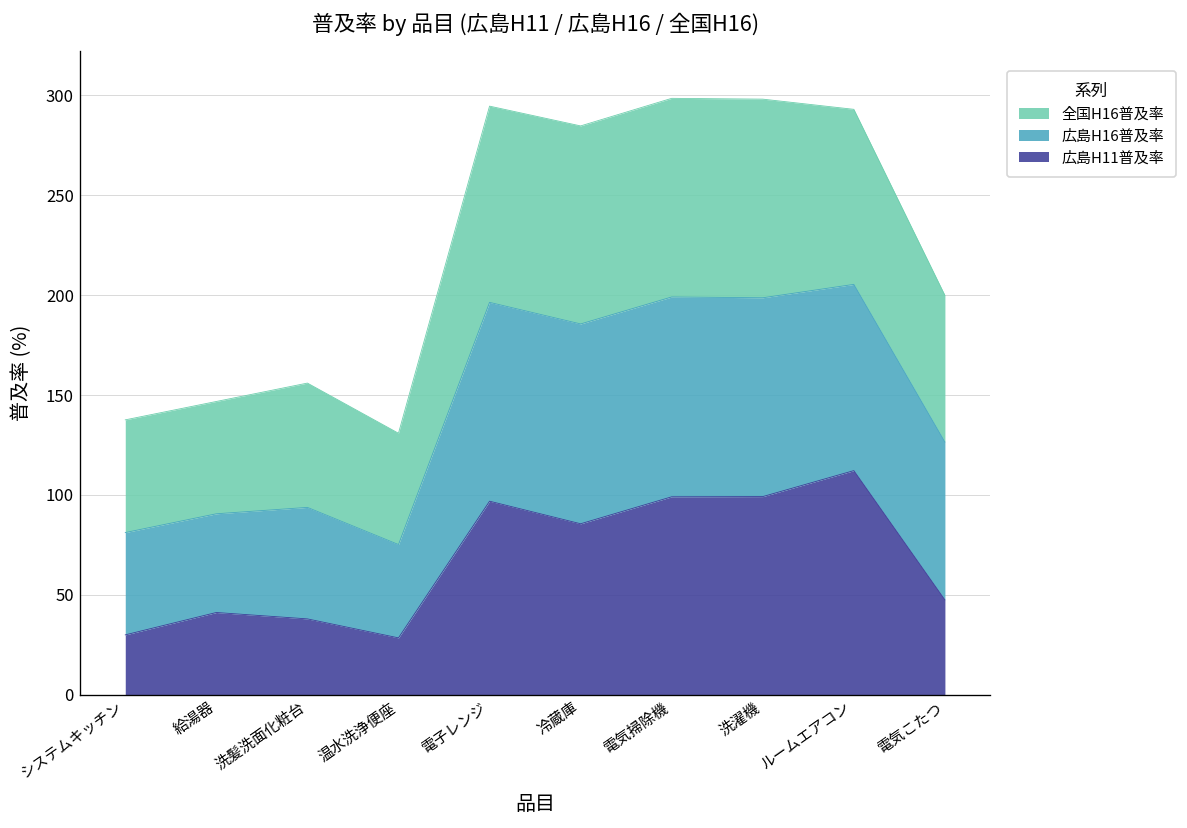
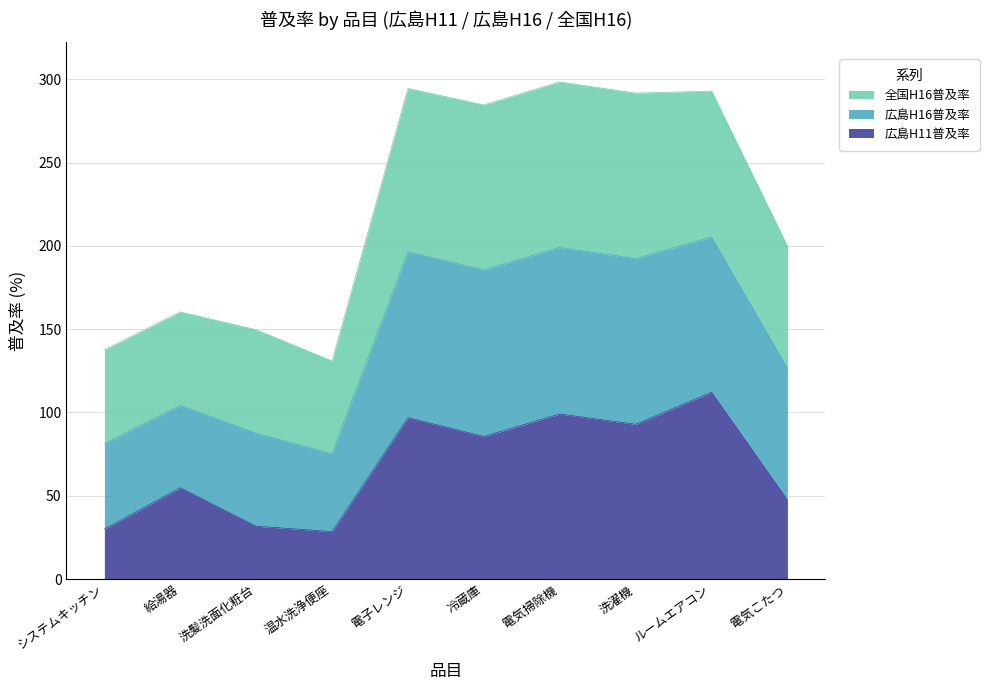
  {
    "広島H11普及率": {
      "システムキッチン": 30,
-     "給湯器": 41,
-     "洗髪洗面化粧台": 38,
+     "給湯器": 55,
+     "洗髪洗面化粧台": 32,
      "温水洗浄便座": 29,
      "電子レンジ": 97,
      "冷蔵庫": 86,
      "電気掃除機": 99,
-     "洗濯機": 99,
+     "洗濯機": 93,
      "ルームエアコン": 112,
      "電気こたつ": 48
    }
  }
